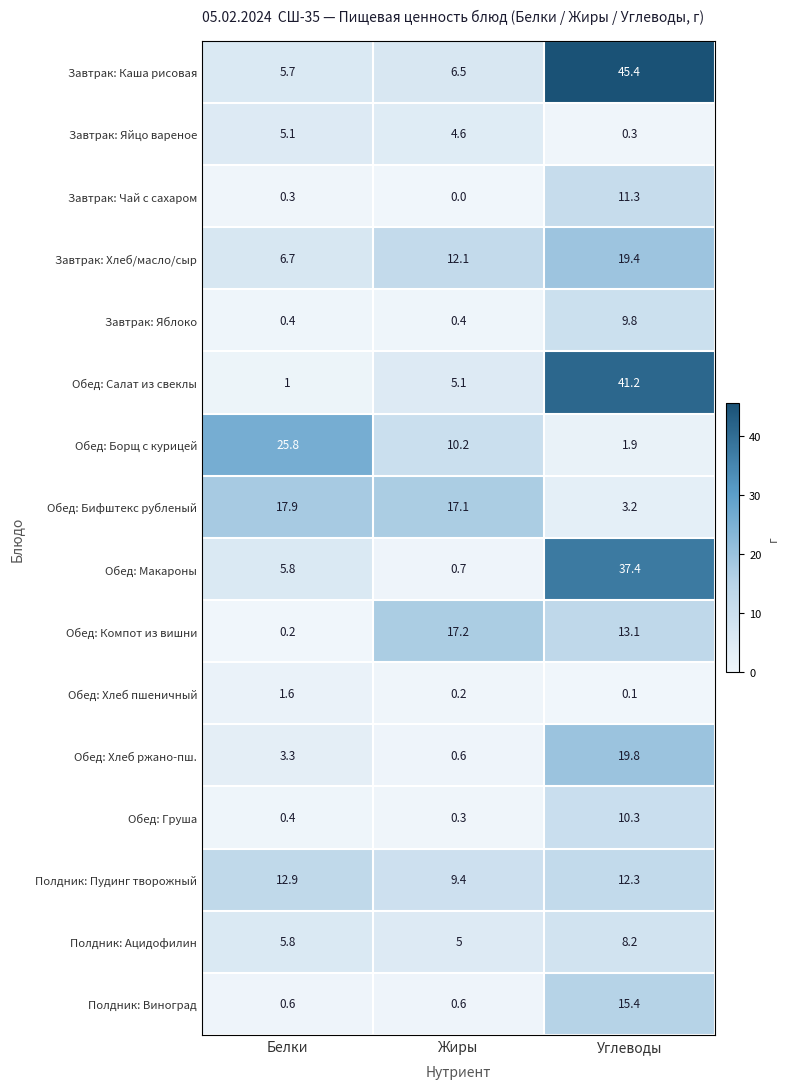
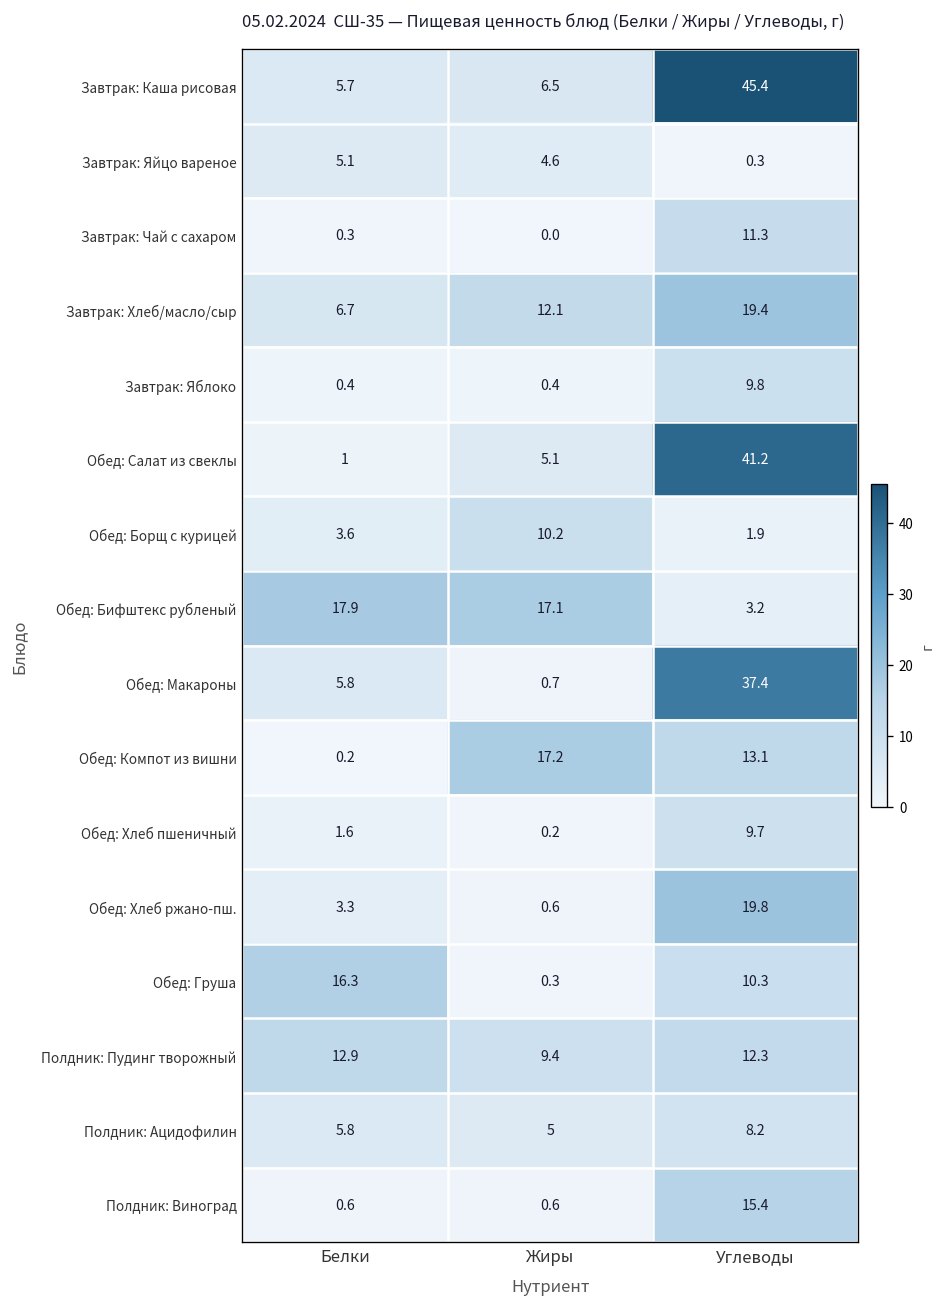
  {
    "Завтрак: Каша рисовая": {
      "Белки": 5.7,
      "Жиры": 6.5,
      "Углеводы": 45.4
    },
    "Завтрак: Яйцо вареное": {
      "Белки": 5.1,
      "Жиры": 4.6,
      "Углеводы": 0.3
    },
    "Завтрак: Чай с сахаром": {
      "Белки": 0.3,
      "Жиры": 0.0,
      "Углеводы": 11.3
    },
    "Завтрак: Хлеб/масло/сыр": {
      "Белки": 6.7,
      "Жиры": 12.1,
      "Углеводы": 19.4
    },
    "Завтрак: Яблоко": {
      "Белки": 0.4,
      "Жиры": 0.4,
      "Углеводы": 9.8
    },
    "Обед: Салат из свеклы": {
      "Белки": 1,
      "Жиры": 5.1,
      "Углеводы": 41.2
    },
    "Обед: Борщ с курицей": {
-     "Белки": 25.8,
+     "Белки": 3.6,
      "Жиры": 10.2,
      "Углеводы": 1.9
    },
    "Обед: Бифштекс рубленый": {
      "Белки": 17.9,
      "Жиры": 17.1,
      "Углеводы": 3.2
    },
    "Обед: Макароны": {
      "Белки": 5.8,
      "Жиры": 0.7,
      "Углеводы": 37.4
    },
    "Обед: Компот из вишни": {
      "Белки": 0.2,
      "Жиры": 17.2,
      "Углеводы": 13.1
    },
    "Обед: Хлеб пшеничный": {
      "Белки": 1.6,
      "Жиры": 0.2,
-     "Углеводы": 0.1
+     "Углеводы": 9.7
    },
    "Обед: Хлеб ржано-пш.": {
      "Белки": 3.3,
      "Жиры": 0.6,
      "Углеводы": 19.8
    },
    "Обед: Груша": {
-     "Белки": 0.4,
+     "Белки": 16.3,
      "Жиры": 0.3,
      "Углеводы": 10.3
    },
    "Полдник: Пудинг творожный": {
      "Белки": 12.9,
      "Жиры": 9.4,
      "Углеводы": 12.3
    },
    "Полдник: Ацидофилин": {
      "Белки": 5.8,
      "Жиры": 5,
      "Углеводы": 8.2
    },
    "Полдник: Виноград": {
      "Белки": 0.6,
      "Жиры": 0.6,
      "Углеводы": 15.4
    }
  }
